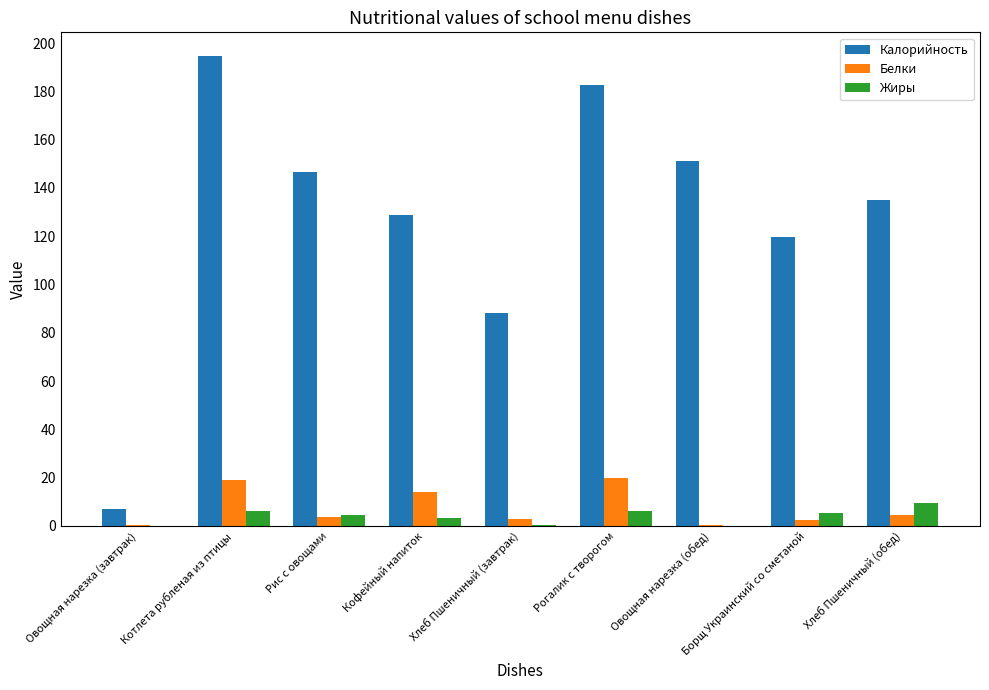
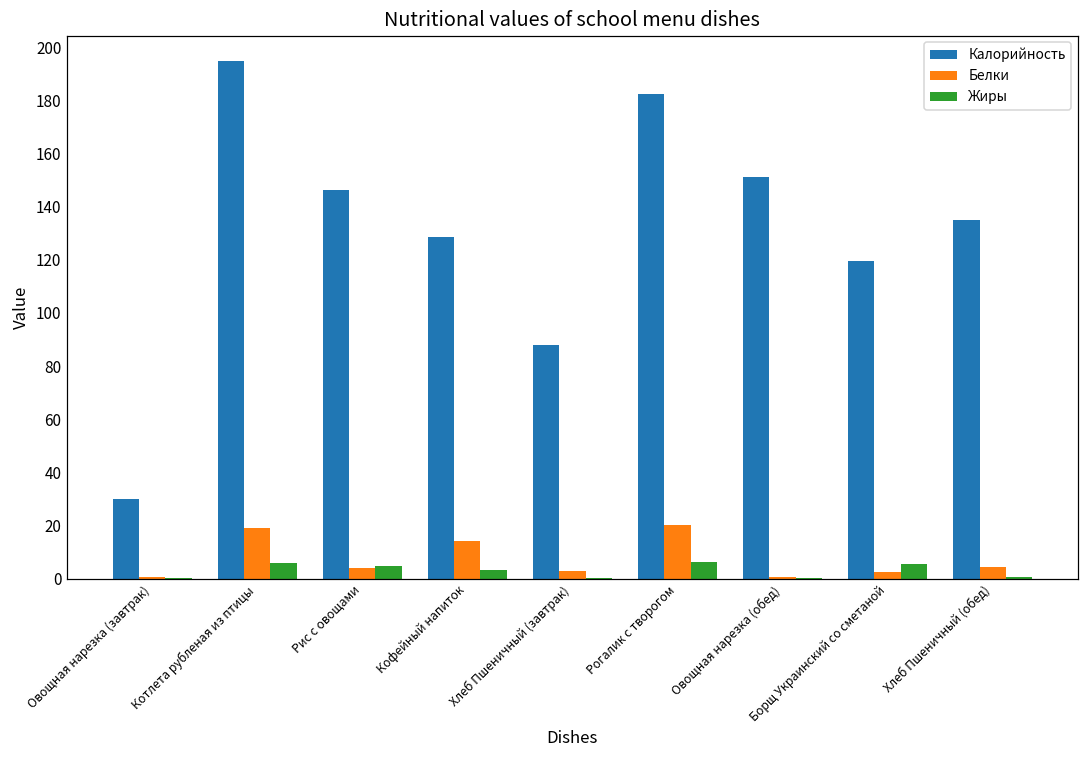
  {
    "Калорийность": {
-     "Овощная нарезка (завтрак)": 7,
+     "Овощная нарезка (завтрак)": 30,
      "Котлета рубленая из птицы": 195,
      "Рис с овощами": 146,
      "Кофейный напиток": 129,
      "Хлеб Пшеничный (завтрак)": 88,
      "Рогалик с творогом": 182,
      "Овощная нарезка (обед)": 151,
      "Борщ Украинский со сметаной": 120,
      "Хлеб Пшеничный (обед)": 135
    },
    "Белки": {
      "Котлета рубленая из птицы": 19,
      "Рис с овощами": 4,
      "Кофейный напиток": 14,
      "Хлеб Пшеничный (завтрак)": 3,
      "Рогалик с творогом": 20,
      "Борщ Украинский со сметаной": 2,
      "Хлеб Пшеничный (обед)": 4
    },
    "Жиры": {
      "Котлета рубленая из птицы": 6,
      "Рис с овощами": 5,
      "Кофейный напиток": 3,
      "Рогалик с творогом": 6,
      "Борщ Украинский со сметаной": 6,
-     "Хлеб Пшеничный (обед)": 10
+     "Хлеб Пшеничный (обед)": 0
    }
  }
